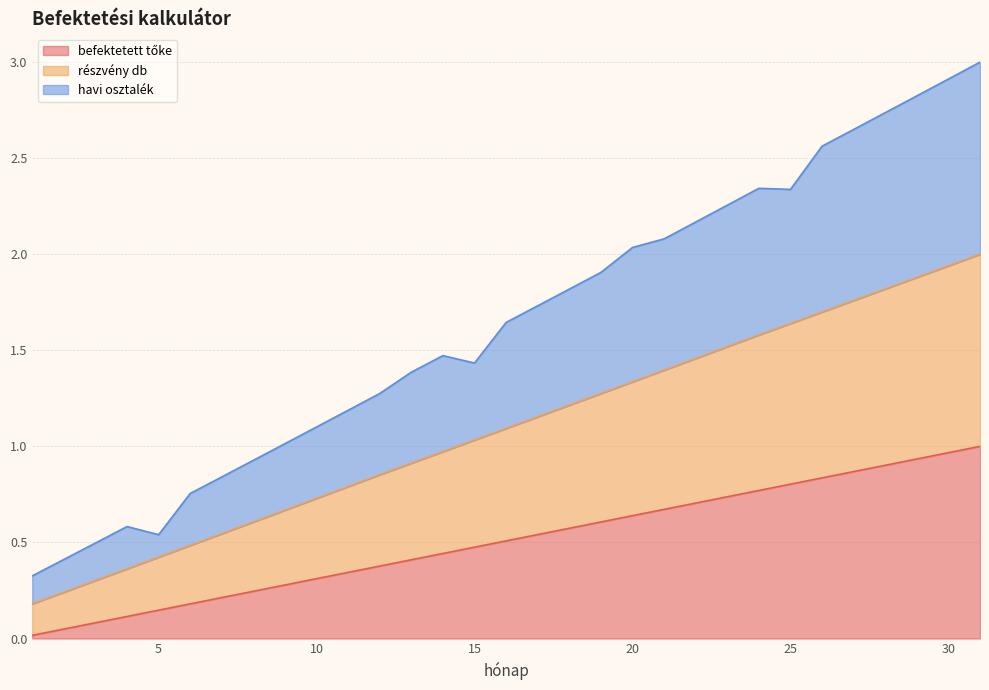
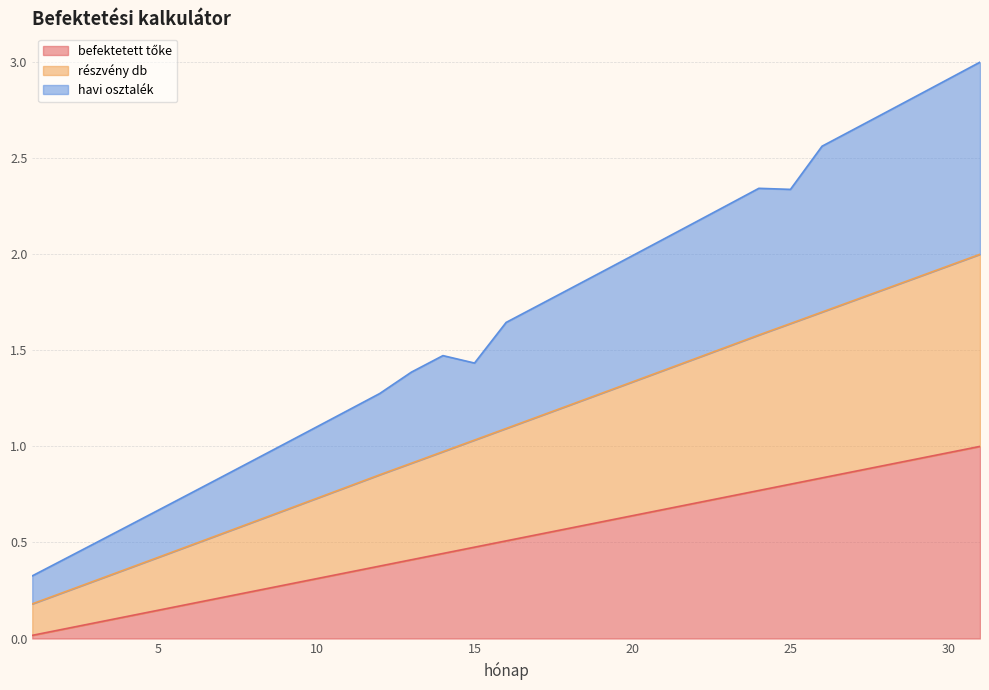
  {
    "havi osztalék": {
-     "5": 0.12,
+     "5": 0.25,
      "10": 0.37,
      "15": 0.40,
-     "20": 0.70,
+     "20": 0.66,
      "25": 0.70,
      "30": 0.97
    }
  }
